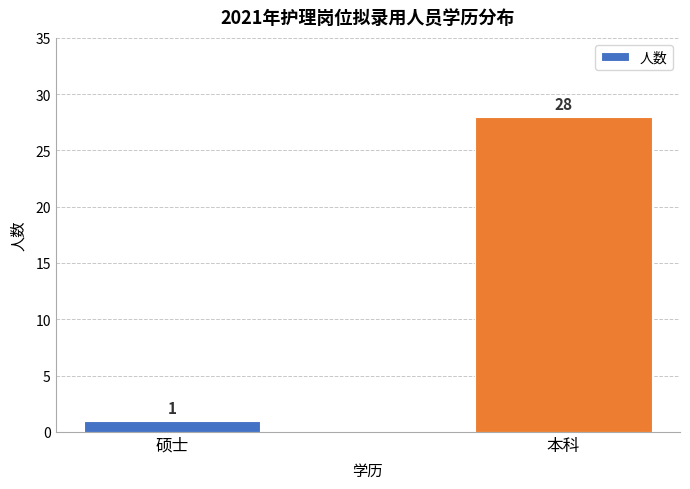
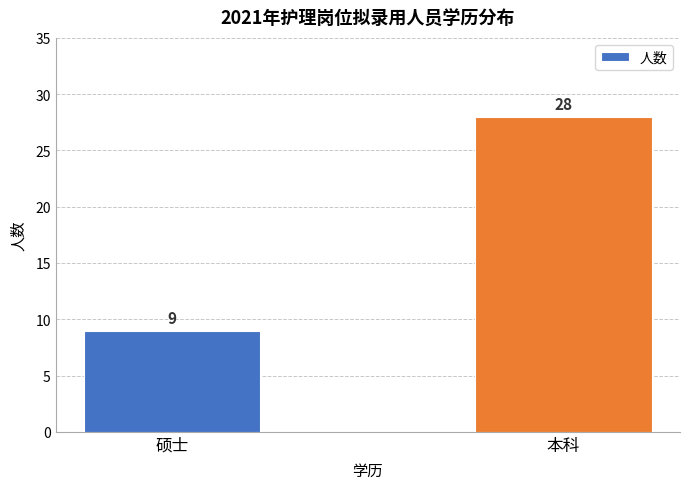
  {
-   "硕士": 1,
+   "硕士": 9,
    "本科": 28
  }
